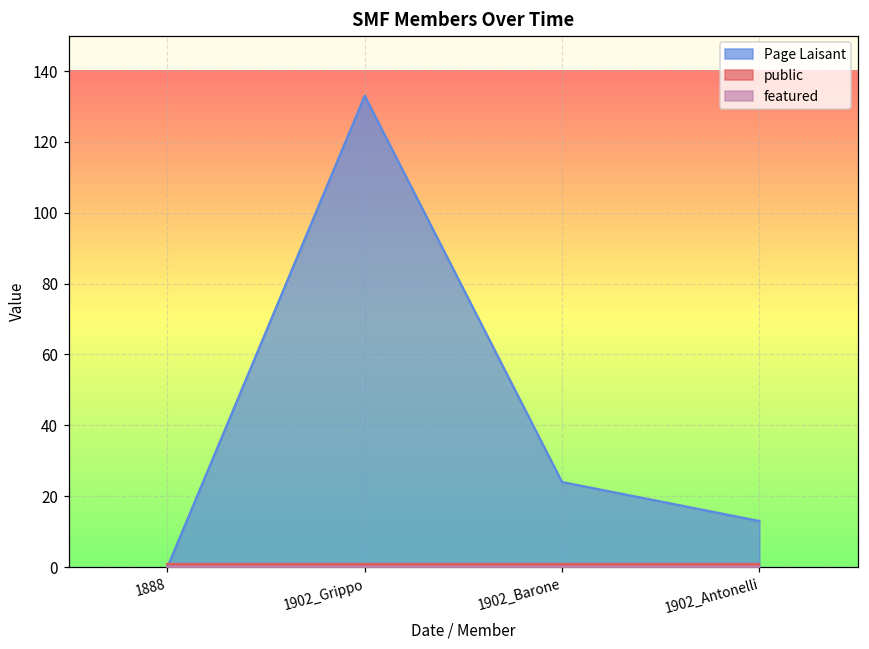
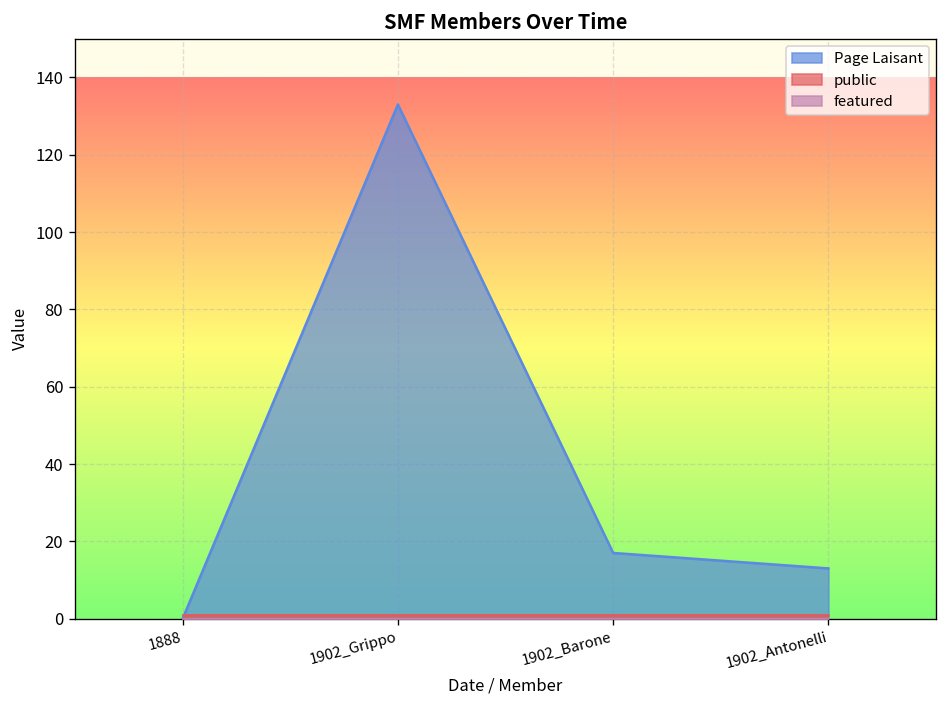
  {
    "Page Laisant": {
      "1902_Grippo": 133,
-     "1902_Barone": 24,
+     "1902_Barone": 17,
      "1902_Antonelli": 13
    },
    "public": {
      "1888": 1,
      "1902_Grippo": 1,
      "1902_Barone": 1,
      "1902_Antonelli": 1
    },
    "featured": {
      "1902_Grippo": 0,
      "1902_Barone": 0,
      "1902_Antonelli": 0
    }
  }
